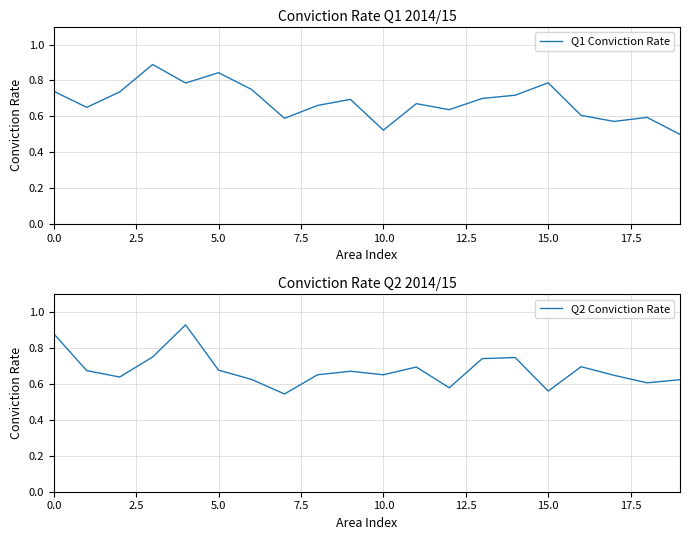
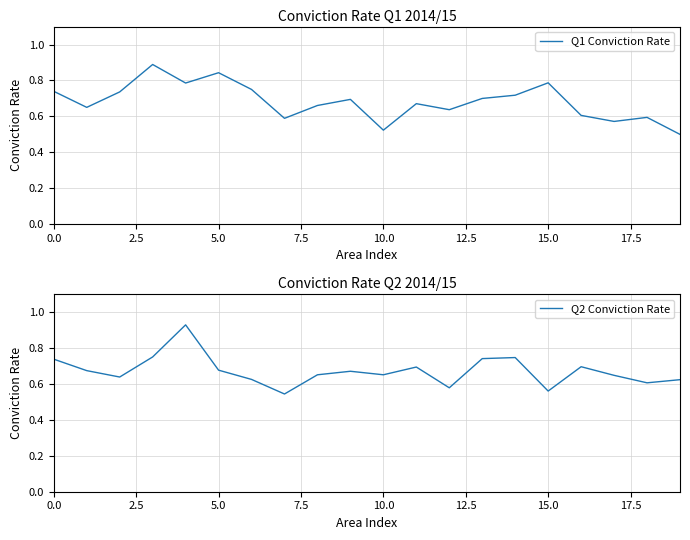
  {
    "Conviction Rate Q1 2014/15": {
      "0.0": 0.74,
      "5.0": 0.84,
      "10.0": 0.52,
      "15.0": 0.79
    },
    "Conviction Rate Q2 2014/15": {
-     "0.0": 0.88,
+     "0.0": 0.74,
      "5.0": 0.68,
      "10.0": 0.65,
      "15.0": 0.56
    }
  }
